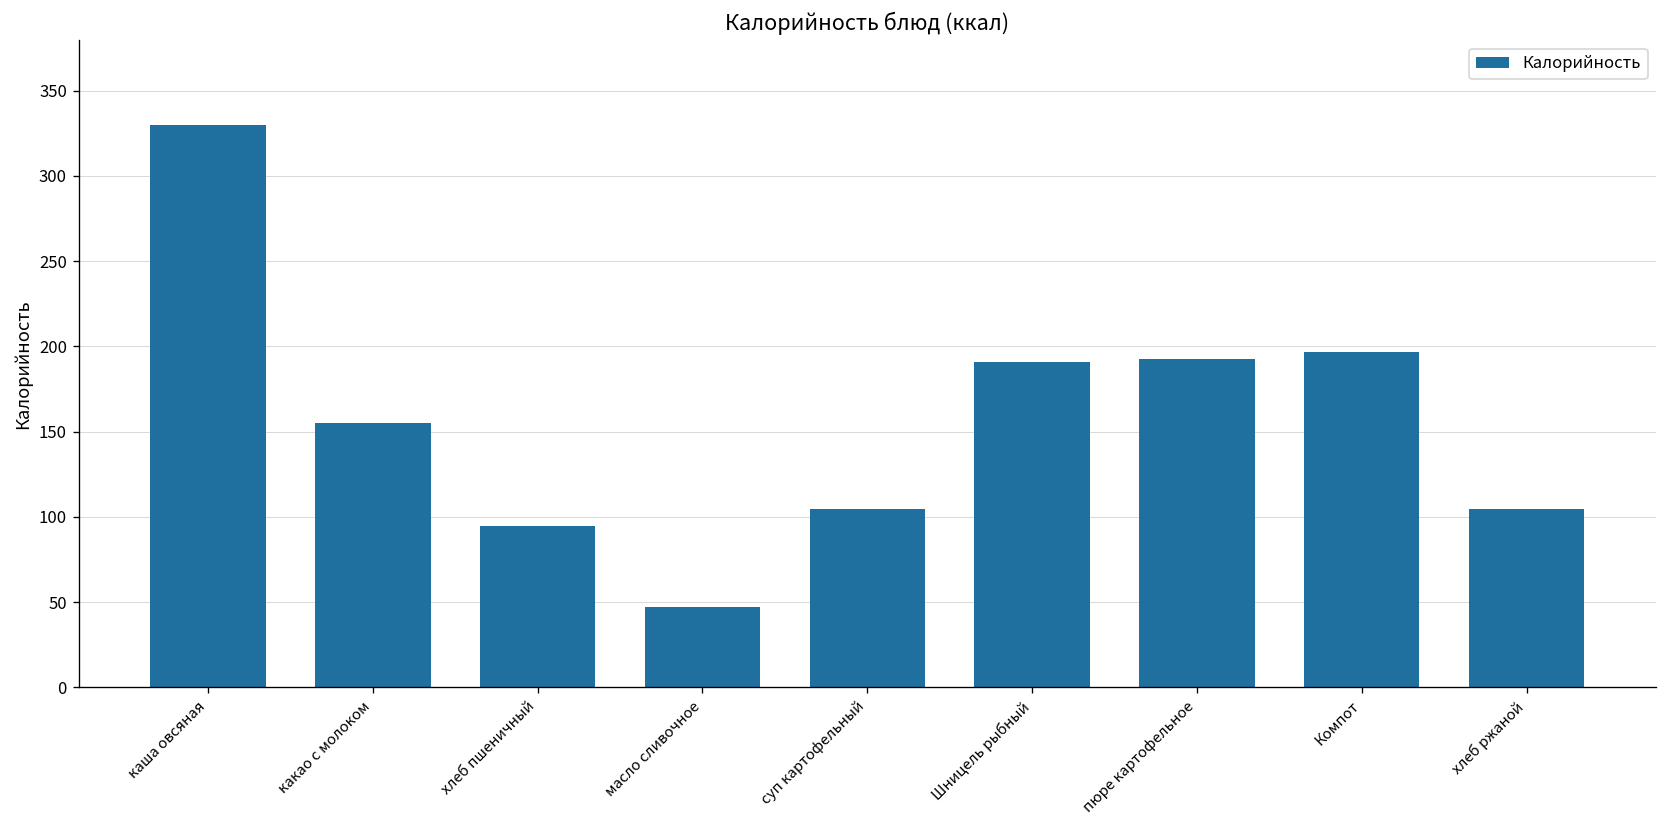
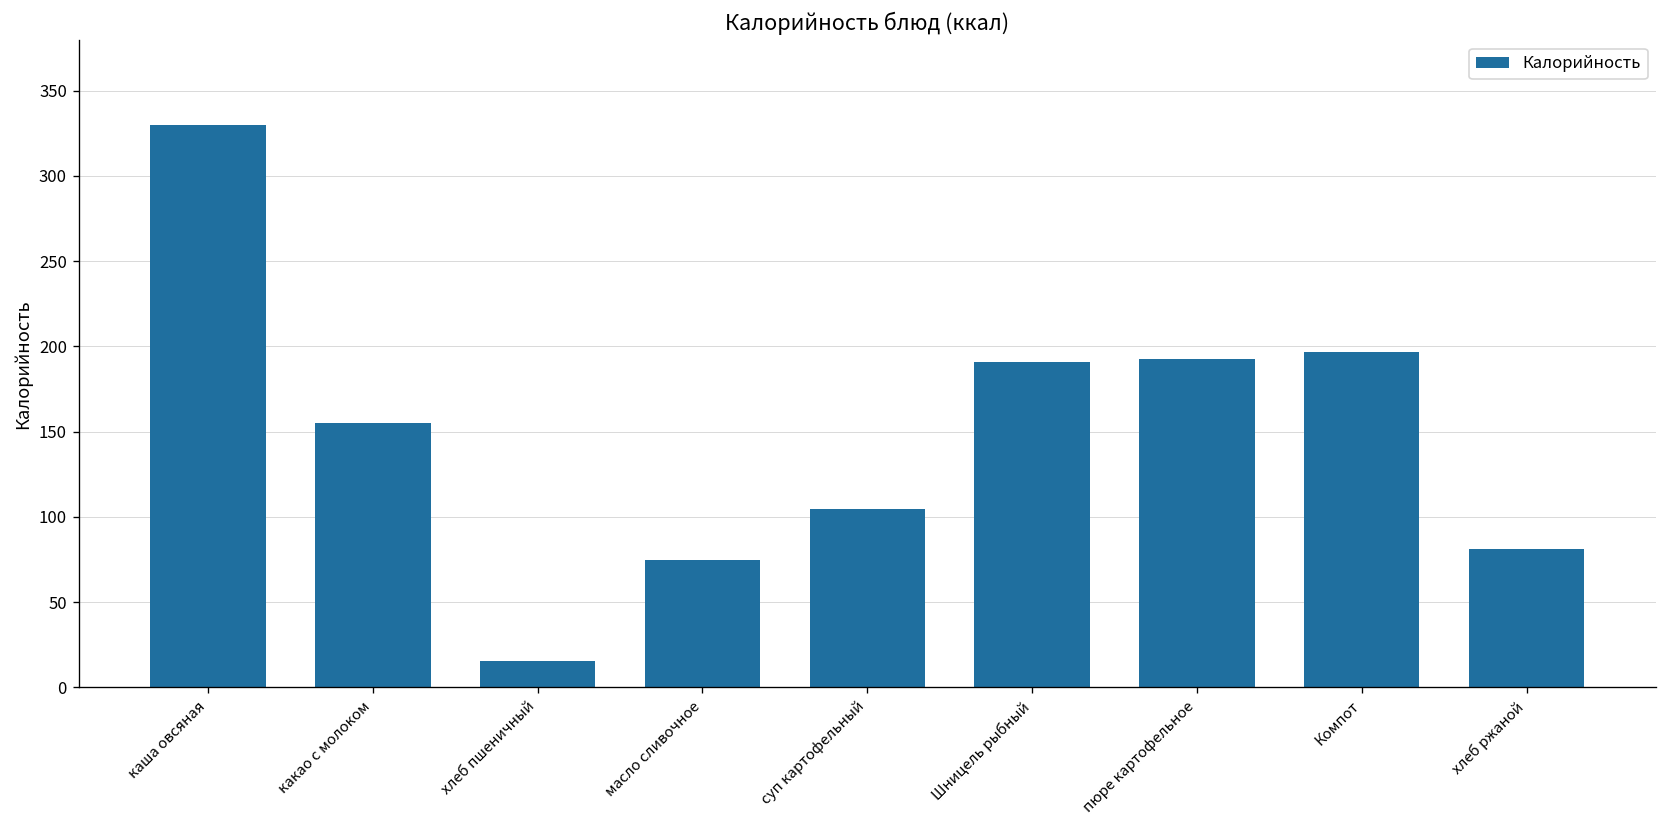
  {
    "каша овсяная": 330,
    "какао с молоком": 155,
-   "хлеб пшеничный": 94,
-   "масло сливочное": 47,
+   "хлеб пшеничный": 16,
+   "масло сливочное": 75,
    "суп картофельный": 105,
    "Шницель рыбный": 191,
    "пюре картофельное": 193,
    "Компот": 197,
-   "хлеб ржаной": 105
+   "хлеб ржаной": 81
  }
